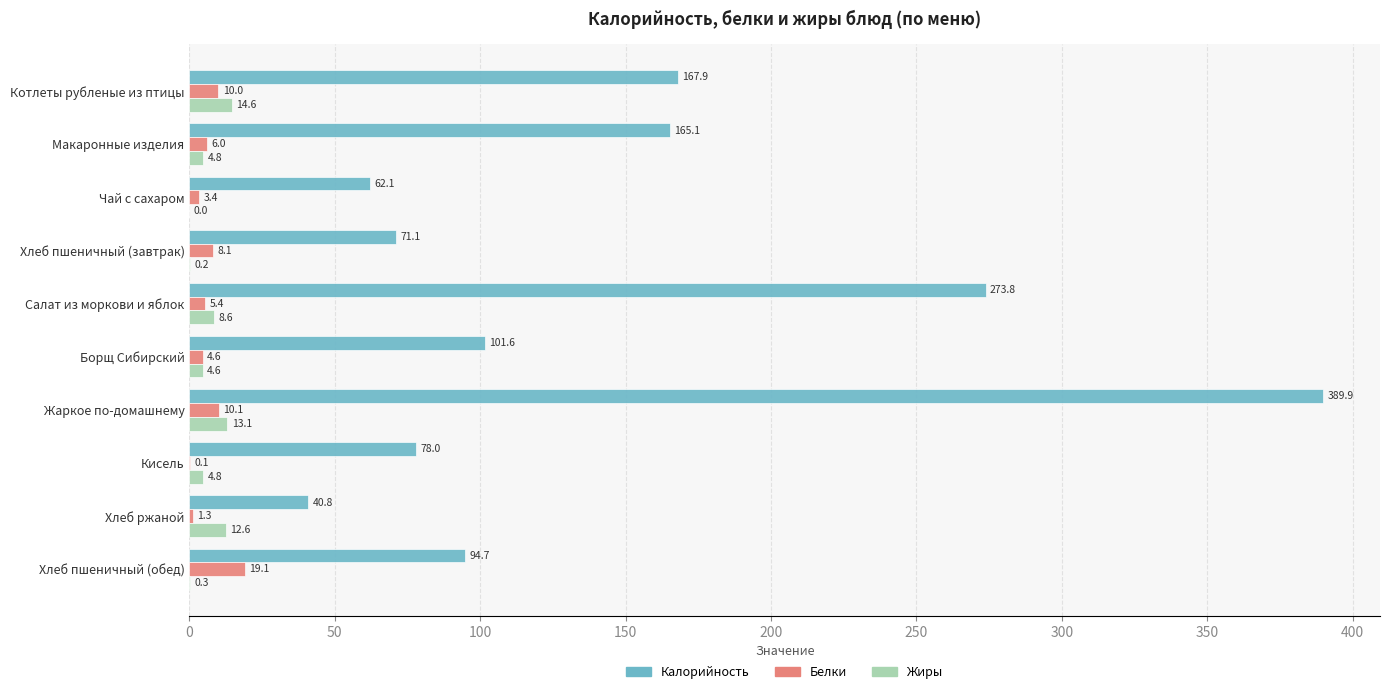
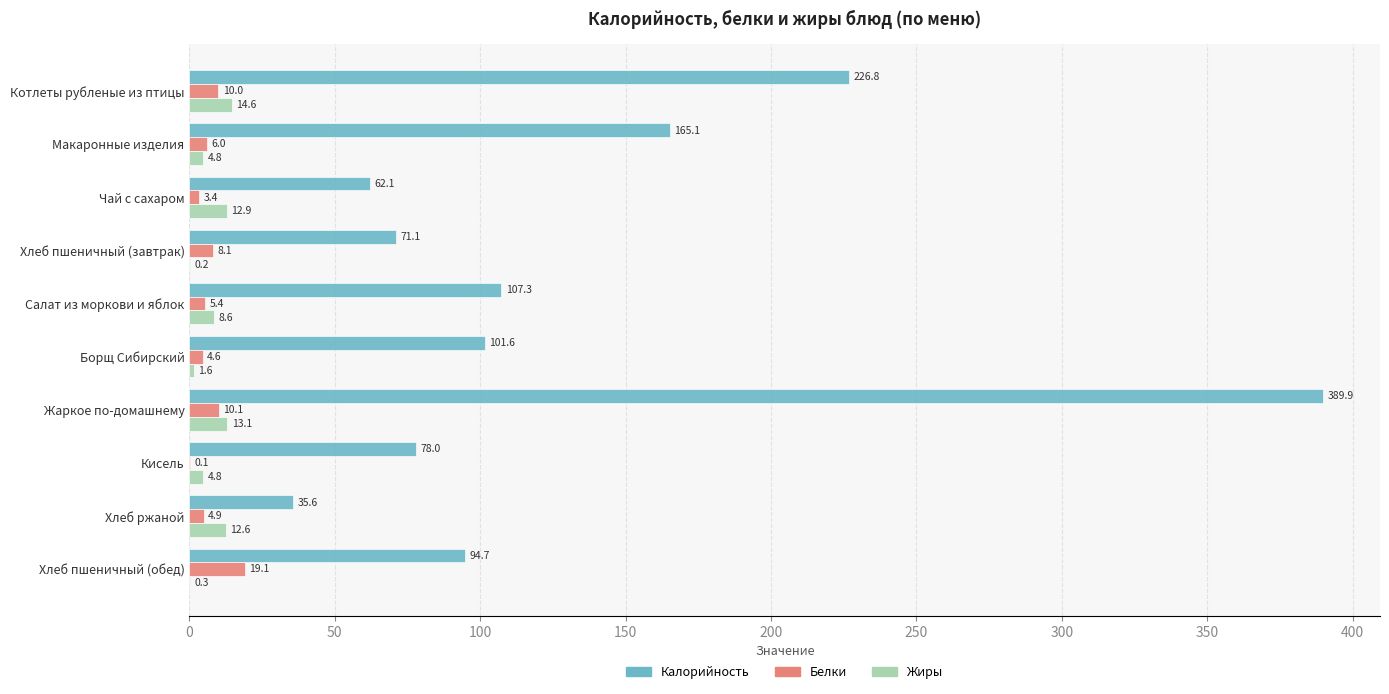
  {
    "Калорийность": {
-     "Котлеты рубленые из птицы": 167.9,
+     "Котлеты рубленые из птицы": 226.8,
      "Макаронные изделия": 165.1,
      "Чай с сахаром": 62.1,
      "Хлеб пшеничный (завтрак)": 71.1,
-     "Салат из моркови и яблок": 273.8,
+     "Салат из моркови и яблок": 107.3,
      "Борщ Сибирский": 101.6,
      "Жаркое по-домашнему": 389.9,
      "Кисель": 78.0,
-     "Хлеб ржаной": 40.8,
+     "Хлеб ржаной": 35.6,
      "Хлеб пшеничный (обед)": 94.7
    },
    "Белки": {
      "Котлеты рубленые из птицы": 10.0,
      "Макаронные изделия": 6.0,
      "Чай с сахаром": 3.4,
      "Хлеб пшеничный (завтрак)": 8.1,
      "Салат из моркови и яблок": 5.4,
      "Борщ Сибирский": 4.6,
      "Жаркое по-домашнему": 10.1,
      "Кисель": 0.1,
-     "Хлеб ржаной": 1.3,
+     "Хлеб ржаной": 4.9,
      "Хлеб пшеничный (обед)": 19.1
    },
    "Жиры": {
      "Котлеты рубленые из птицы": 14.6,
      "Макаронные изделия": 4.8,
-     "Чай с сахаром": 0.0,
+     "Чай с сахаром": 12.9,
      "Хлеб пшеничный (завтрак)": 0.2,
      "Салат из моркови и яблок": 8.6,
-     "Борщ Сибирский": 4.6,
+     "Борщ Сибирский": 1.6,
      "Жаркое по-домашнему": 13.1,
      "Кисель": 4.8,
      "Хлеб ржаной": 12.6,
      "Хлеб пшеничный (обед)": 0.3
    }
  }
